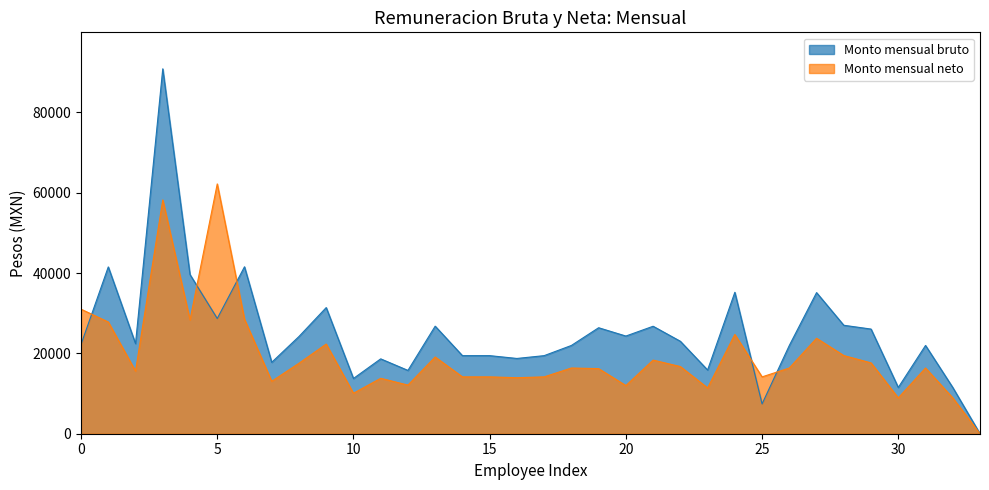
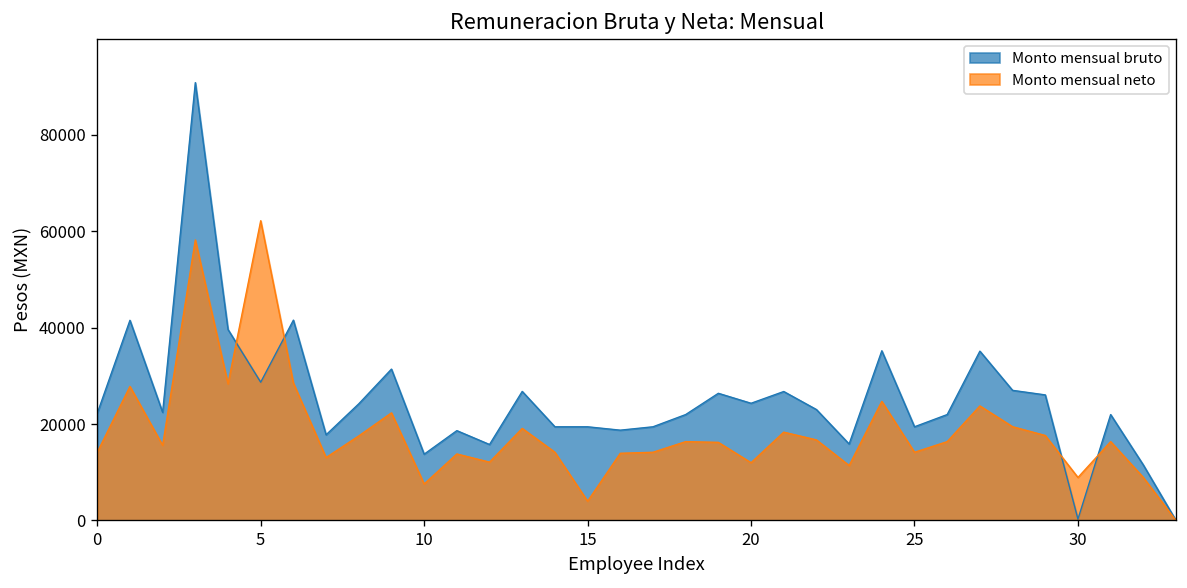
  {
    "Monto mensual bruto": {
      "0": 22000,
      "5": 29000,
      "10": 14000,
      "15": 19000,
      "20": 24000,
-     "25": 7000,
-     "30": 12000
+     "25": 19000,
+     "30": 0
    },
    "Monto mensual neto": {
-     "0": 31000,
+     "0": 14000,
      "5": 62000,
-     "10": 10000,
-     "15": 14000,
+     "10": 8000,
+     "15": 4000,
      "20": 12000,
      "25": 14000,
      "30": 9000
    }
  }
